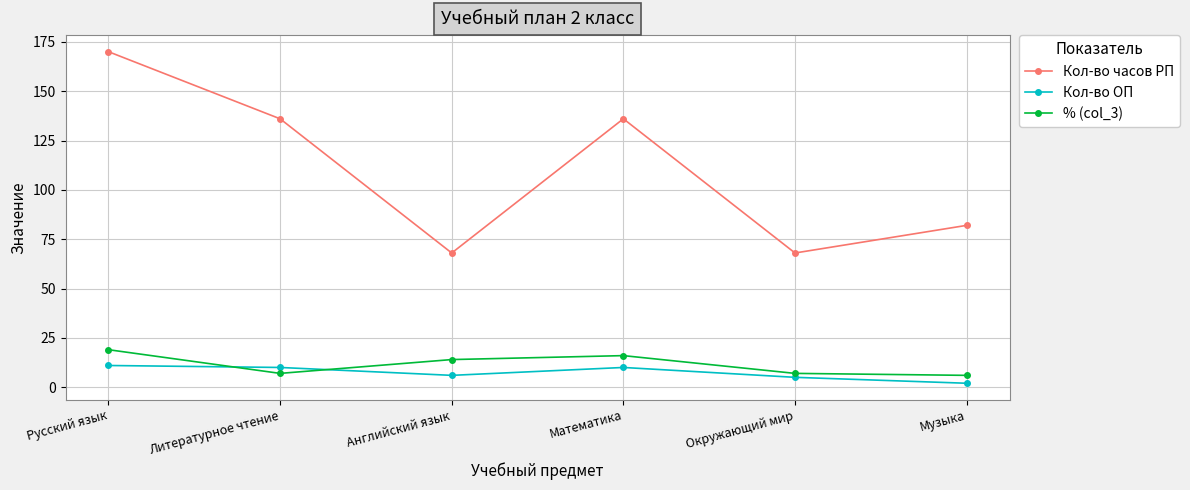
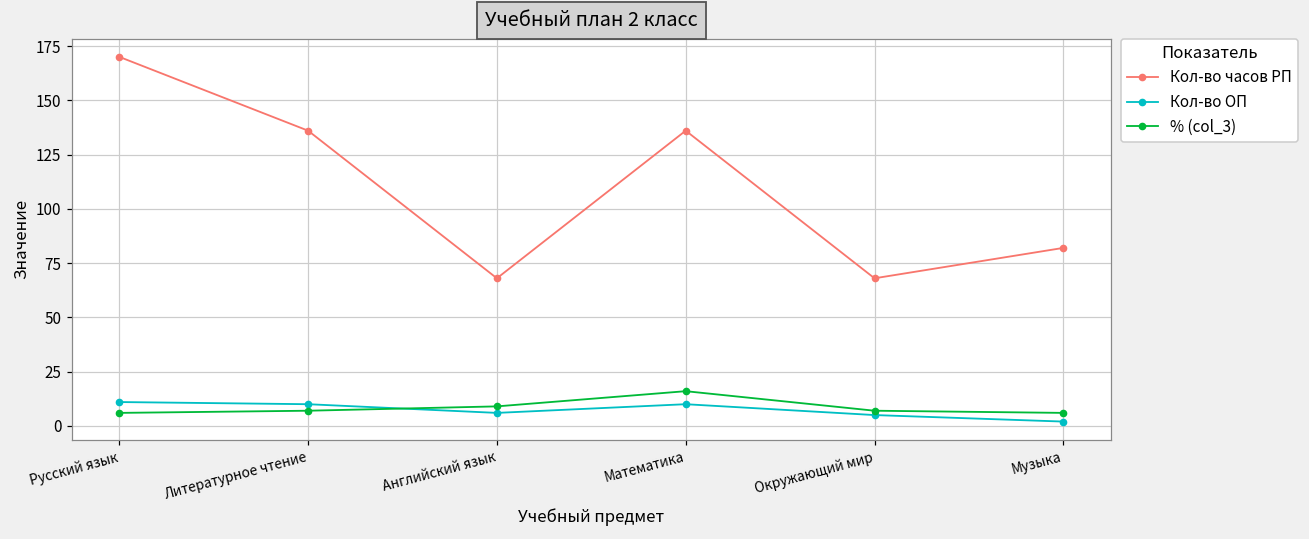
  {
    "Кол-во часов РП": {
      "Русский язык": 170,
      "Литературное чтение": 136,
      "Английский язык": 68,
      "Математика": 136,
      "Окружающий мир": 68,
      "Музыка": 82
    },
    "Кол-во ОП": {
      "Русский язык": 11,
      "Литературное чтение": 10,
      "Английский язык": 6,
      "Математика": 10,
      "Окружающий мир": 5,
      "Музыка": 2
    },
    "% (col_3)": {
-     "Русский язык": 19,
+     "Русский язык": 6,
      "Литературное чтение": 7,
-     "Английский язык": 14,
+     "Английский язык": 9,
      "Математика": 16,
      "Окружающий мир": 7,
      "Музыка": 6
    }
  }
